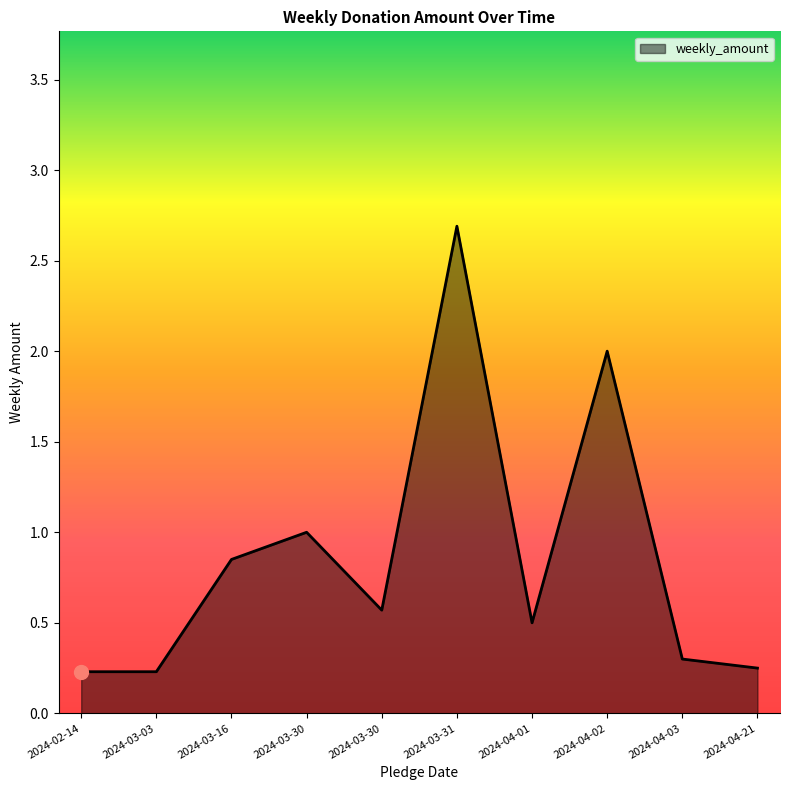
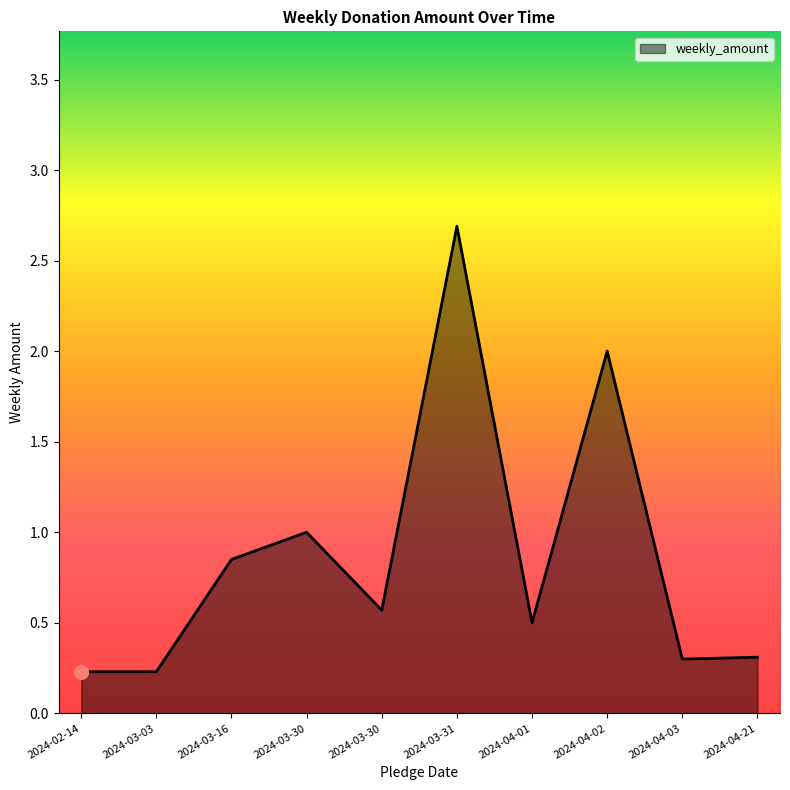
  {
    "weekly_amount": {
      "2024-03-03": 0.23,
      "2024-03-16": 0.85,
      "2024-03-31": 2.69,
      "2024-04-01": 0.50,
      "2024-04-02": 2.00,
      "2024-04-03": 0.30,
-     "2024-04-21": 0.25
+     "2024-04-21": 0.31
    }
  }
